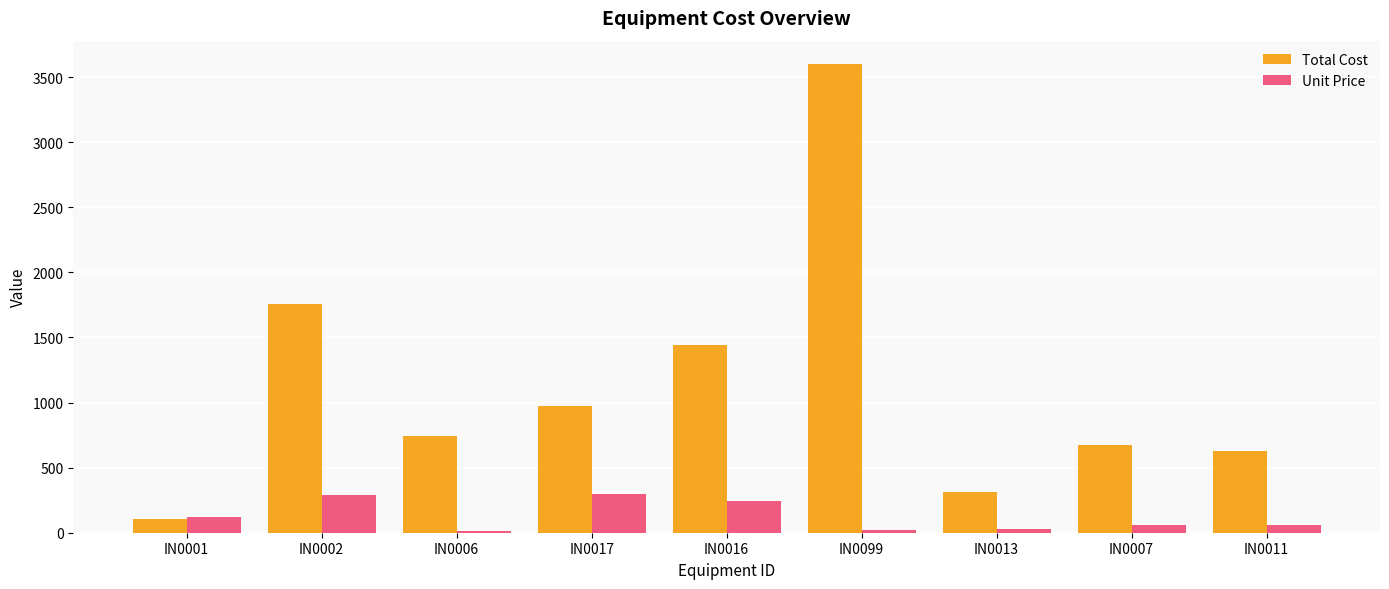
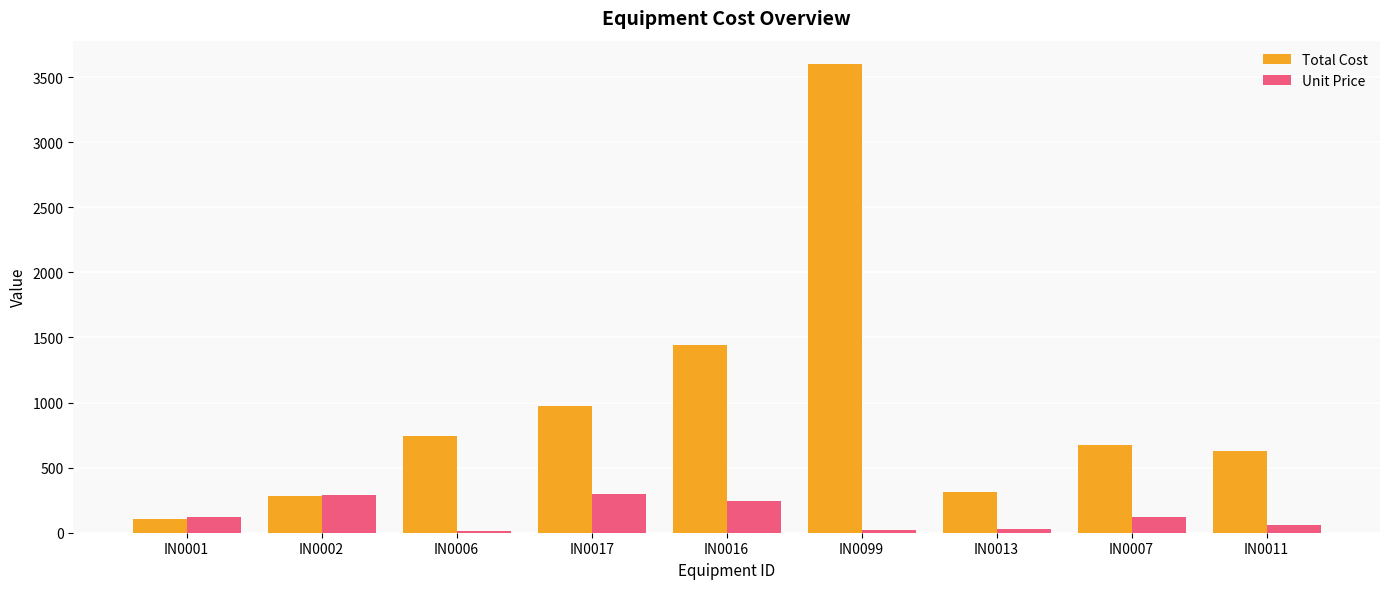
  {
    "Total Cost": {
      "IN0001": 100,
-     "IN0002": 1760,
+     "IN0002": 280,
      "IN0006": 750,
      "IN0017": 970,
      "IN0016": 1440,
      "IN0099": 3600,
      "IN0013": 310,
      "IN0007": 670,
      "IN0011": 630
    },
    "Unit Price": {
      "IN0001": 120,
      "IN0002": 290,
      "IN0017": 300,
      "IN0016": 240,
      "IN0099": 20,
      "IN0013": 30,
-     "IN0007": 60,
+     "IN0007": 120,
      "IN0011": 60
    }
  }
